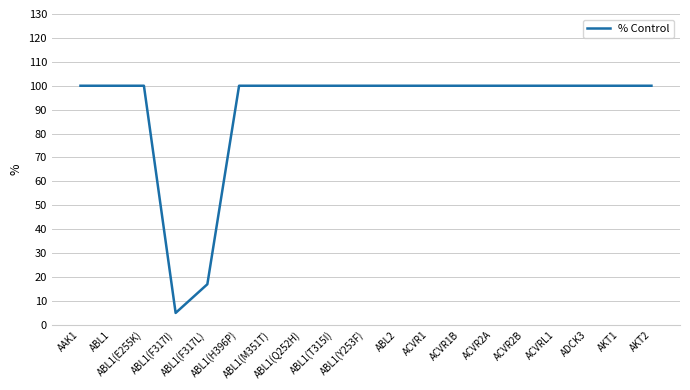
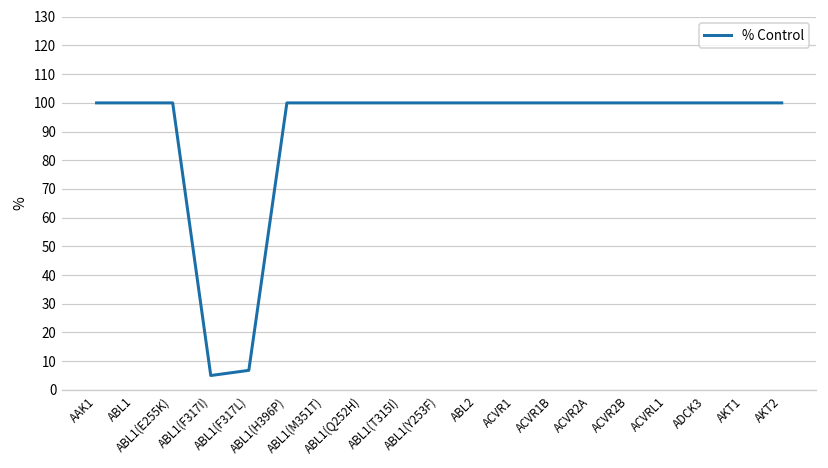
  {
    "AAK1": 100,
    "ABL1": 100,
    "ABL1(E255K)": 100,
    "ABL1(F317I)": 5,
-   "ABL1(F317L)": 17,
+   "ABL1(F317L)": 7,
    "ABL1(H396P)": 100,
    "ABL1(M351T)": 100,
    "ABL1(Q252H)": 100,
    "ABL1(T315I)": 100,
    "ABL1(Y253F)": 100,
    "ABL2": 100,
    "ACVR1": 100,
    "ACVR1B": 100,
    "ACVR2A": 100,
    "ACVR2B": 100,
    "ACVRL1": 100,
    "ADCK3": 100,
    "AKT1": 100,
    "AKT2": 100
  }
